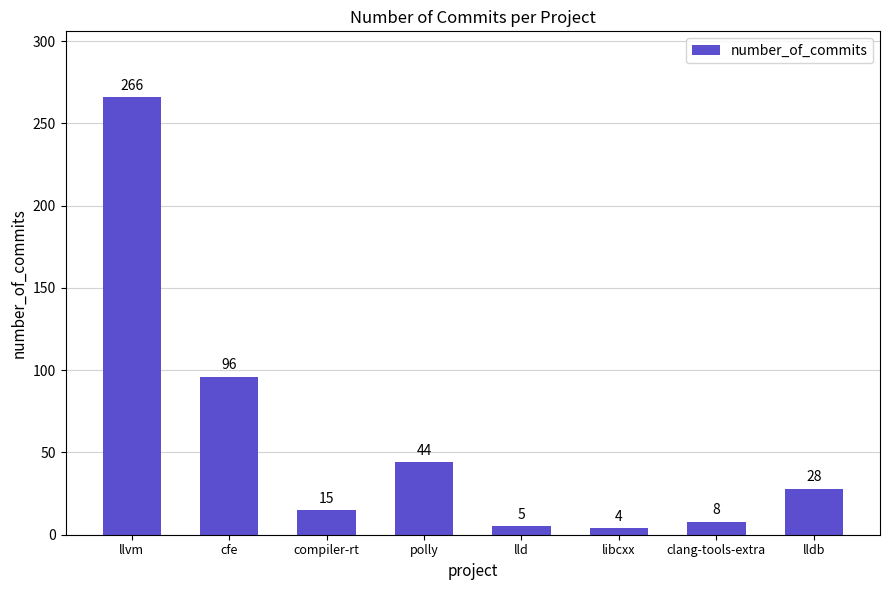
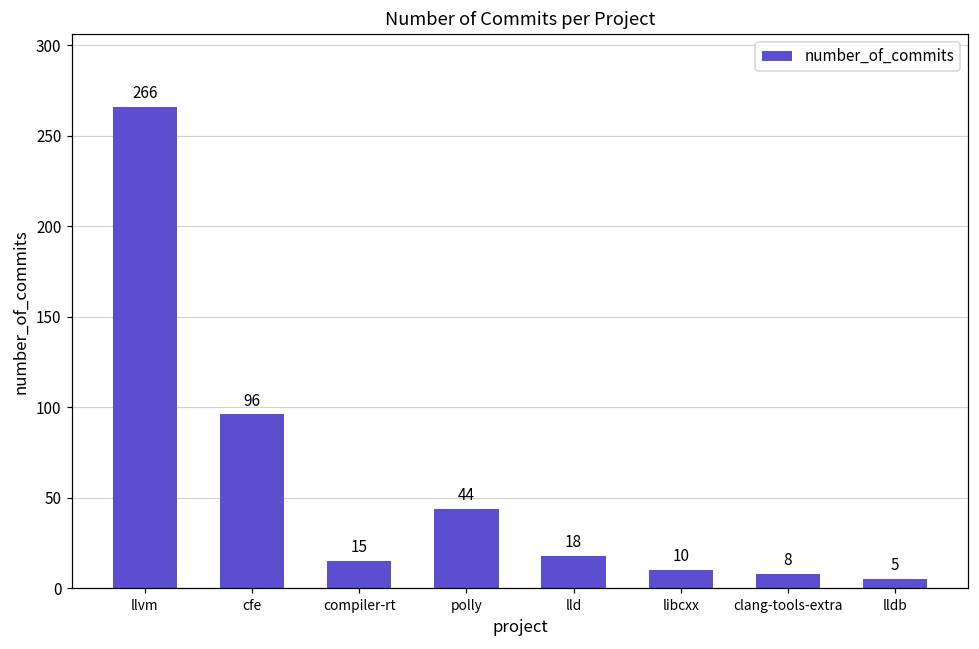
  {
    "llvm": 266,
    "cfe": 96,
    "compiler-rt": 15,
    "polly": 44,
-   "lld": 5,
-   "libcxx": 4,
+   "lld": 18,
+   "libcxx": 10,
    "clang-tools-extra": 8,
-   "lldb": 28
+   "lldb": 5
  }
